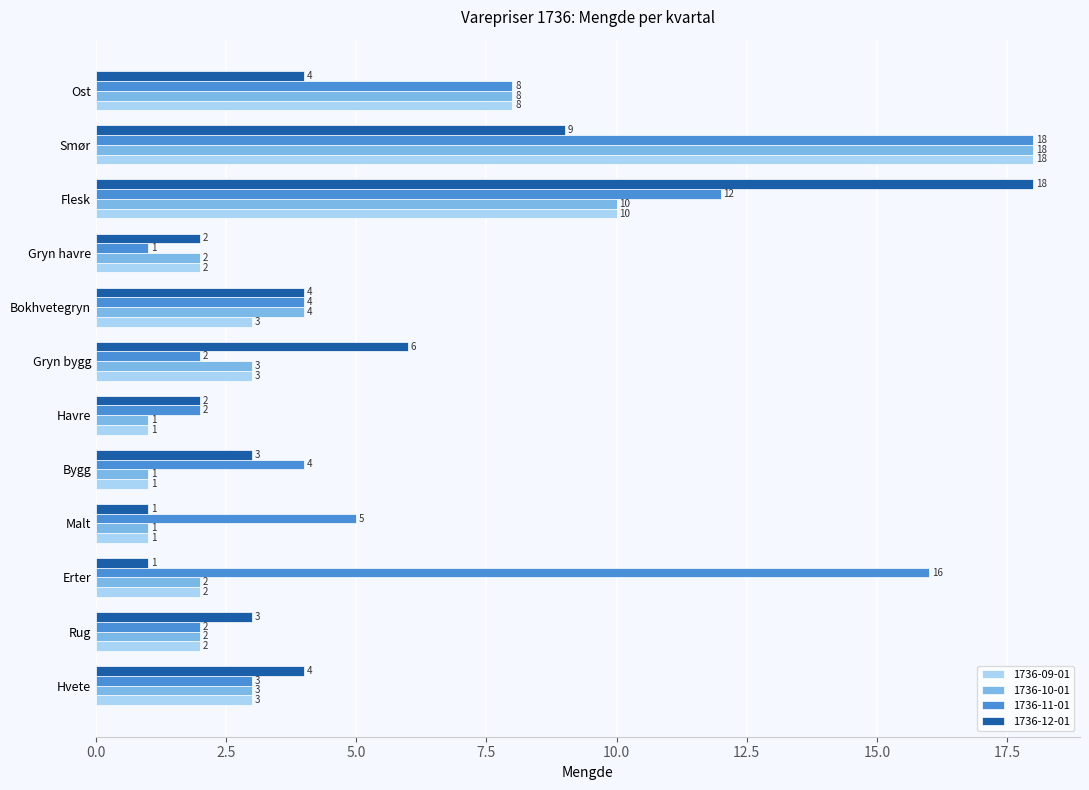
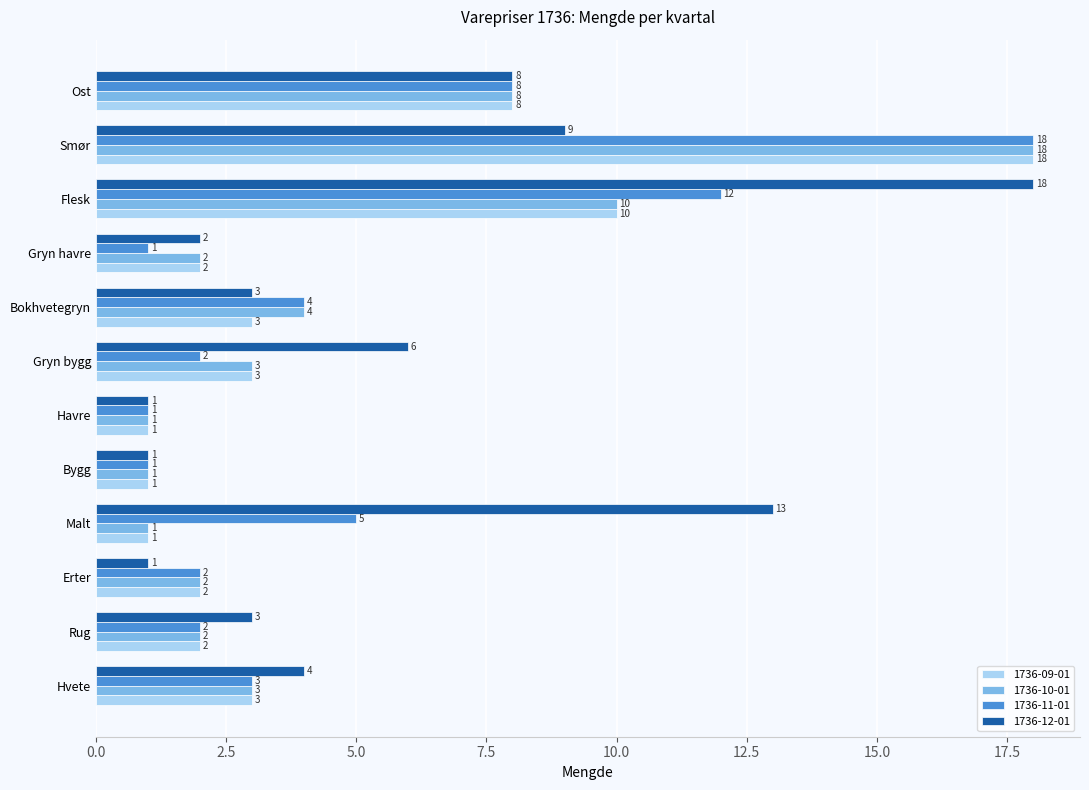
  {
    "1736-11-01": {
      "Ost": 8,
      "Smør": 18,
      "Flesk": 12,
      "Gryn havre": 1,
      "Bokhvetegryn": 4,
      "Gryn bygg": 2,
-     "Havre": 2,
-     "Bygg": 4,
+     "Havre": 1,
+     "Bygg": 1,
      "Malt": 5,
-     "Erter": 16,
+     "Erter": 2,
      "Rug": 2,
      "Hvete": 3
    },
    "1736-12-01": {
-     "Ost": 4,
+     "Ost": 8,
      "Smør": 9,
      "Flesk": 18,
      "Gryn havre": 2,
-     "Bokhvetegryn": 4,
+     "Bokhvetegryn": 3,
      "Gryn bygg": 6,
-     "Havre": 2,
-     "Bygg": 3,
-     "Malt": 1,
+     "Havre": 1,
+     "Bygg": 1,
+     "Malt": 13,
      "Erter": 1,
      "Rug": 3,
      "Hvete": 4
    }
  }
